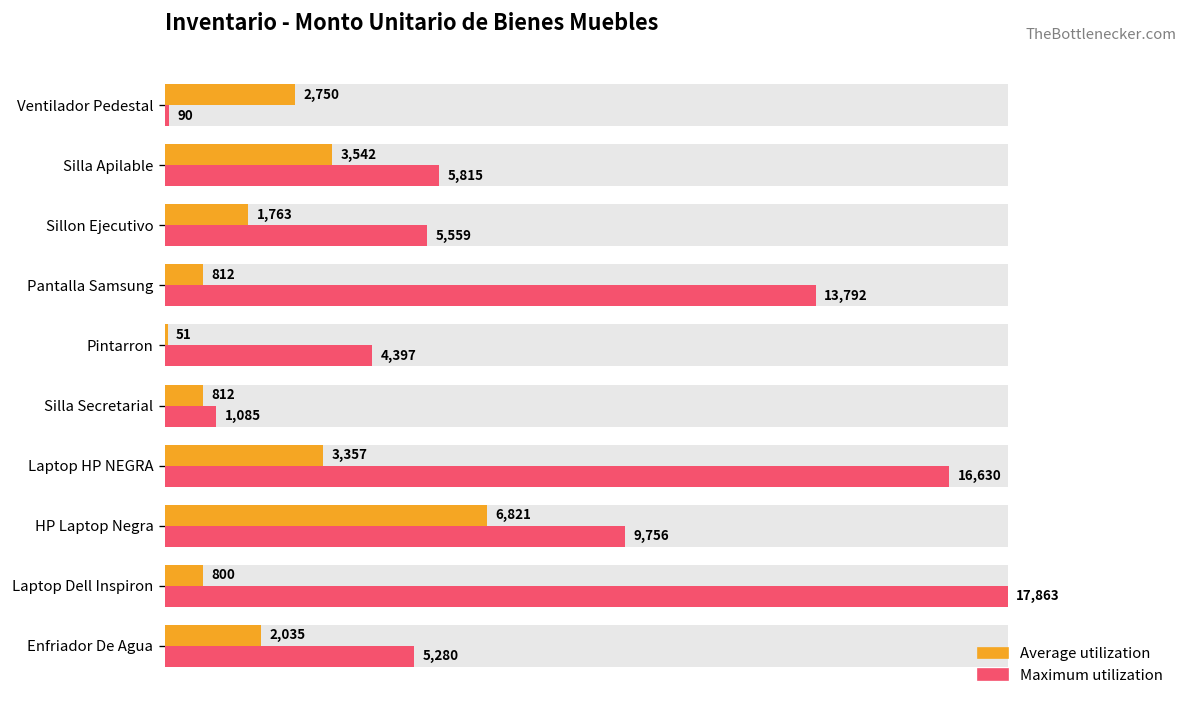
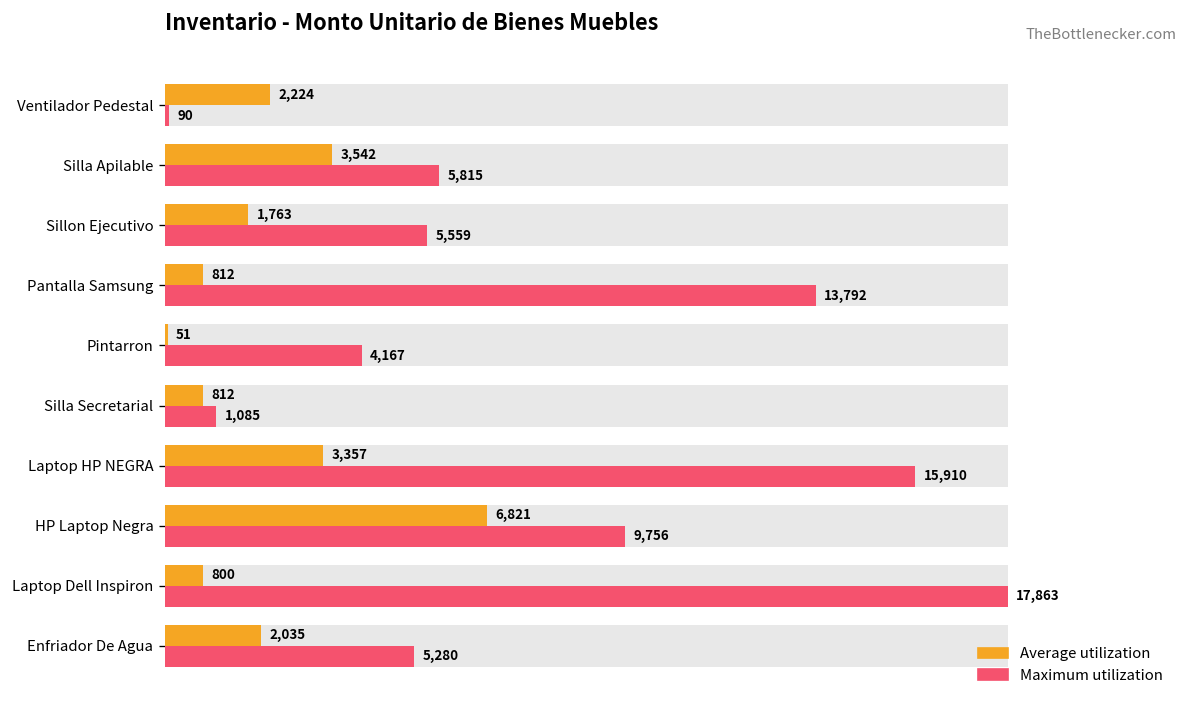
  {
    "Average utilization": {
-     "Ventilador Pedestal": "2,750"
+     "Ventilador Pedestal": "2,224"
    },
    "Maximum utilization": {
-     "Pintarron": "4,397",
-     "Laptop HP NEGRA": "16,630"
+     "Pintarron": "4,167",
+     "Laptop HP NEGRA": "15,910"
    }
  }
